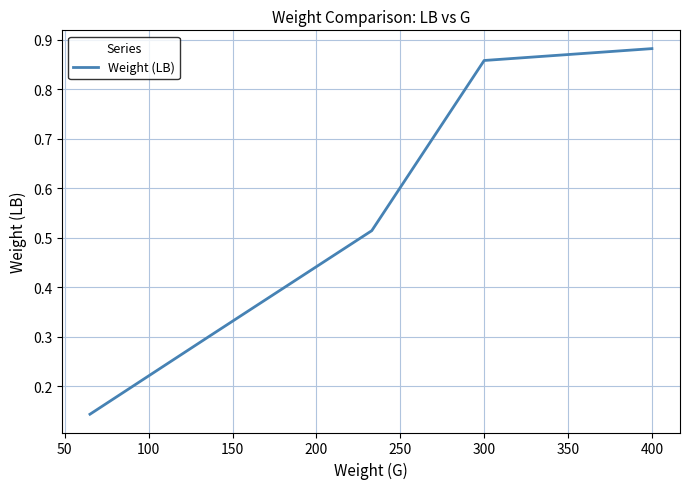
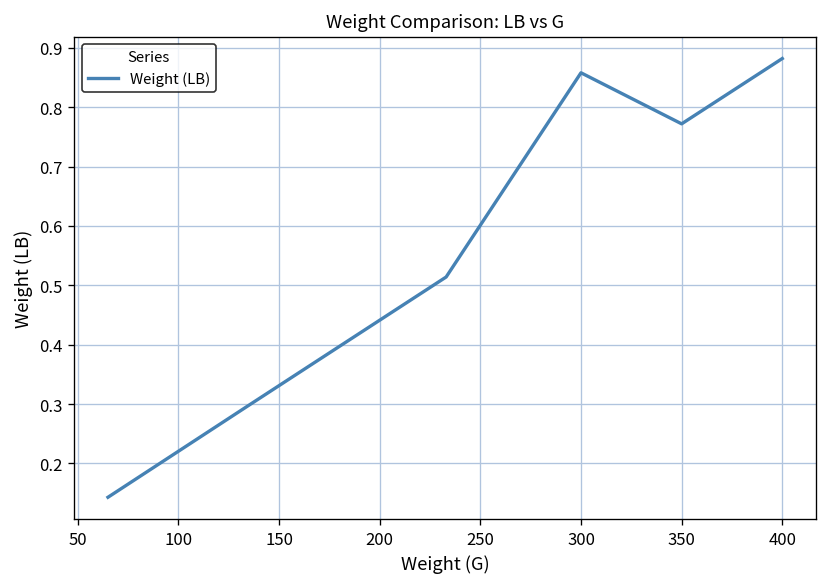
  {
    "300": 0.86,
-   "350": 0.87,
+   "350": 0.77,
    "400": 0.88
  }
